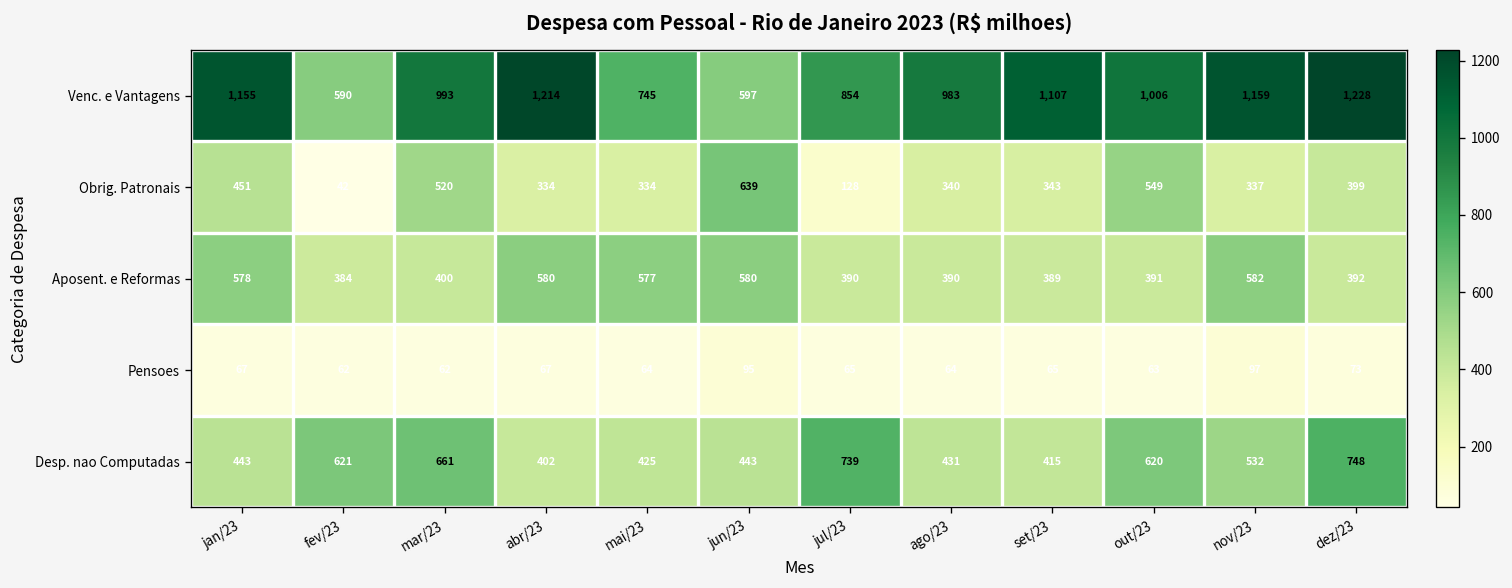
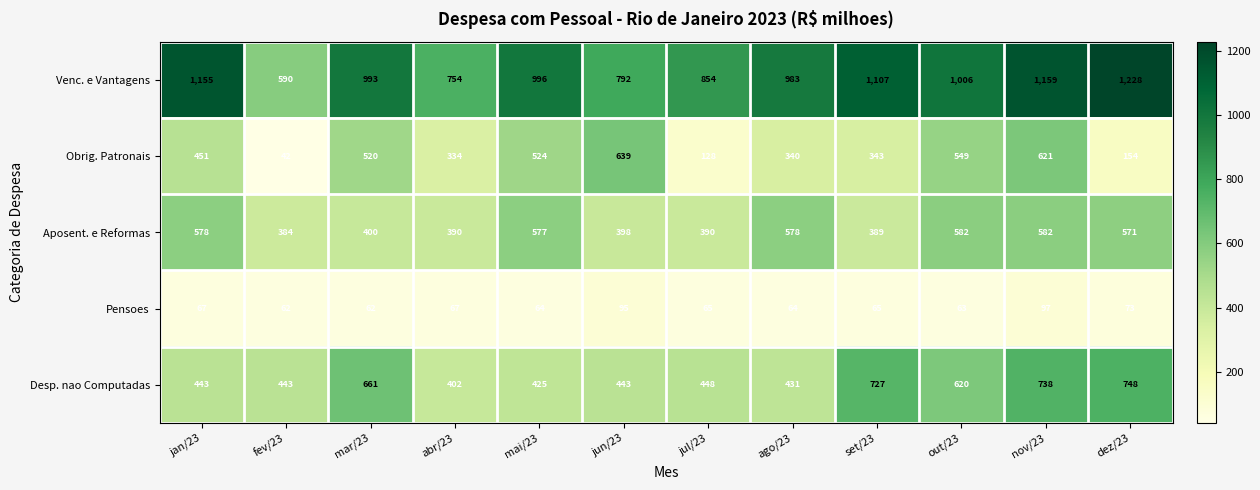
  {
    "Venc. e Vantagens": {
      "jan/23": "1,155",
      "fev/23": "590",
      "mar/23": "993",
-     "abr/23": "1,214",
-     "mai/23": "745",
-     "jun/23": "597",
+     "abr/23": "754",
+     "mai/23": "996",
+     "jun/23": "792",
      "jul/23": "854",
      "ago/23": "983",
      "set/23": "1,107",
      "out/23": "1,006",
      "nov/23": "1,159",
      "dez/23": "1,228"
    },
    "Obrig. Patronais": {
      "jan/23": "451",
      "mar/23": "520",
      "abr/23": "334",
-     "mai/23": "334",
+     "mai/23": "524",
      "jun/23": "639",
      "jul/23": "128",
      "ago/23": "340",
      "set/23": "343",
      "out/23": "549",
-     "nov/23": "337",
-     "dez/23": "399"
+     "nov/23": "621",
+     "dez/23": "154"
    },
    "Aposent. e Reformas": {
      "jan/23": "578",
      "fev/23": "384",
      "mar/23": "400",
-     "abr/23": "580",
+     "abr/23": "390",
      "mai/23": "577",
-     "jun/23": "580",
+     "jun/23": "398",
      "jul/23": "390",
-     "ago/23": "390",
+     "ago/23": "578",
      "set/23": "389",
-     "out/23": "391",
+     "out/23": "582",
      "nov/23": "582",
-     "dez/23": "392"
+     "dez/23": "571"
    },
    "Desp. nao Computadas": {
      "jan/23": "443",
-     "fev/23": "621",
+     "fev/23": "443",
      "mar/23": "661",
      "abr/23": "402",
      "mai/23": "425",
      "jun/23": "443",
-     "jul/23": "739",
+     "jul/23": "448",
      "ago/23": "431",
-     "set/23": "415",
+     "set/23": "727",
      "out/23": "620",
-     "nov/23": "532",
+     "nov/23": "738",
      "dez/23": "748"
    }
  }
